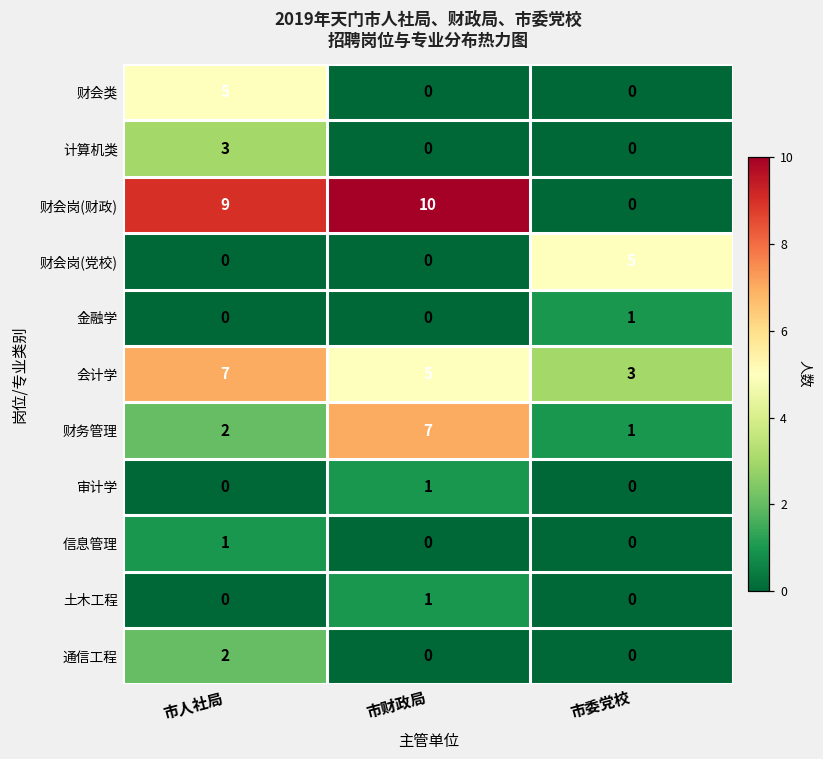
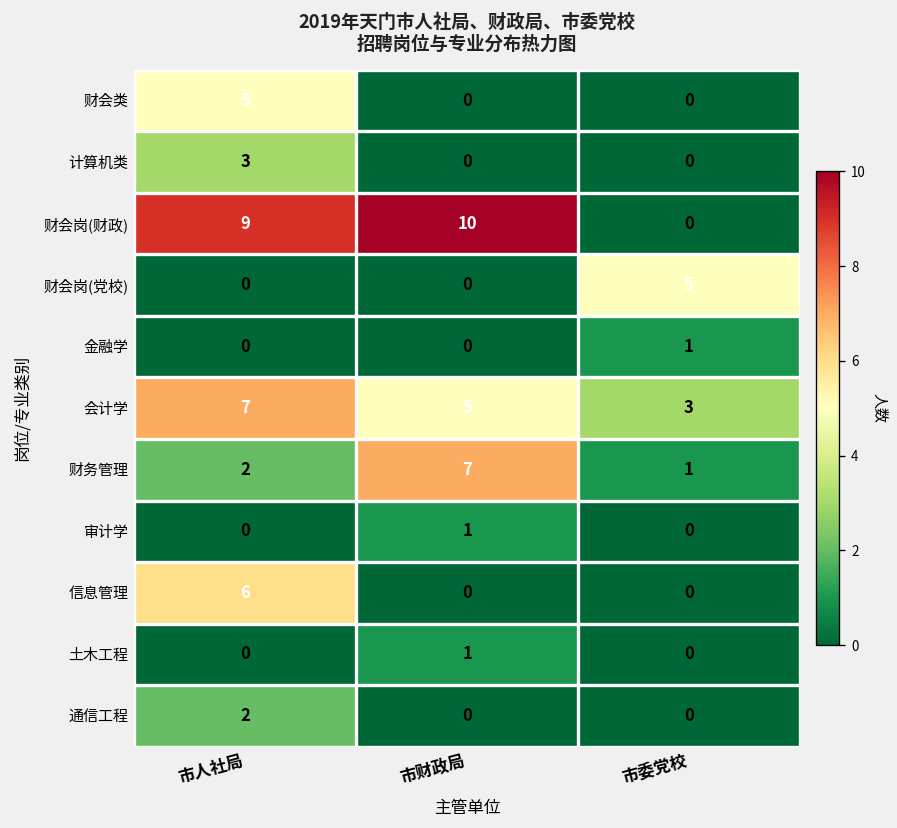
  {
    "财会类": {
      "市人社局": 5,
      "市财政局": 0,
      "市委党校": 0
    },
    "计算机类": {
      "市人社局": 3,
      "市财政局": 0,
      "市委党校": 0
    },
    "财会岗(财政)": {
      "市人社局": 9,
      "市财政局": 10,
      "市委党校": 0
    },
    "财会岗(党校)": {
      "市人社局": 0,
      "市财政局": 0,
      "市委党校": 5
    },
    "金融学": {
      "市人社局": 0,
      "市财政局": 0,
      "市委党校": 1
    },
    "会计学": {
      "市人社局": 7,
      "市财政局": 5,
      "市委党校": 3
    },
    "财务管理": {
      "市人社局": 2,
      "市财政局": 7,
      "市委党校": 1
    },
    "审计学": {
      "市人社局": 0,
      "市财政局": 1,
      "市委党校": 0
    },
    "信息管理": {
-     "市人社局": 1,
+     "市人社局": 6,
      "市财政局": 0,
      "市委党校": 0
    },
    "土木工程": {
      "市人社局": 0,
      "市财政局": 1,
      "市委党校": 0
    },
    "通信工程": {
      "市人社局": 2,
      "市财政局": 0,
      "市委党校": 0
    }
  }
